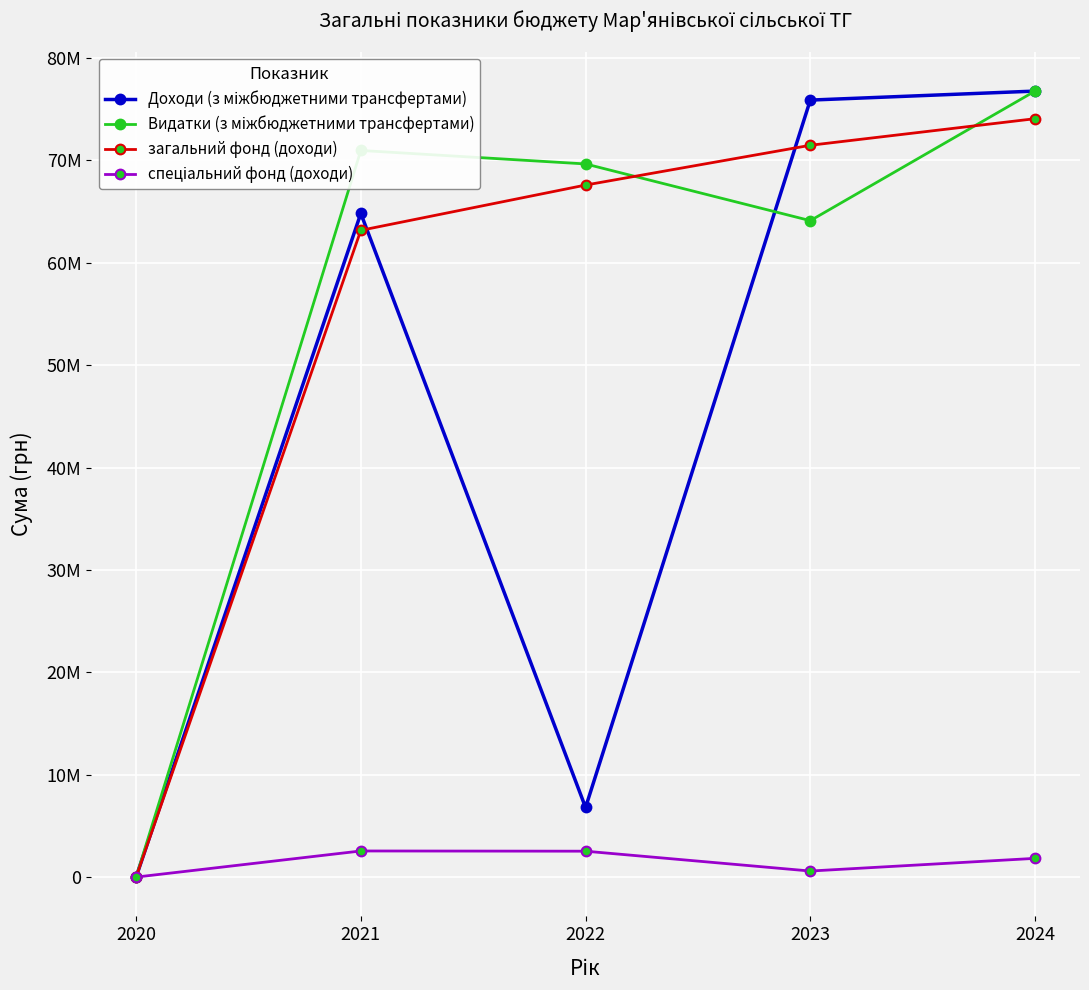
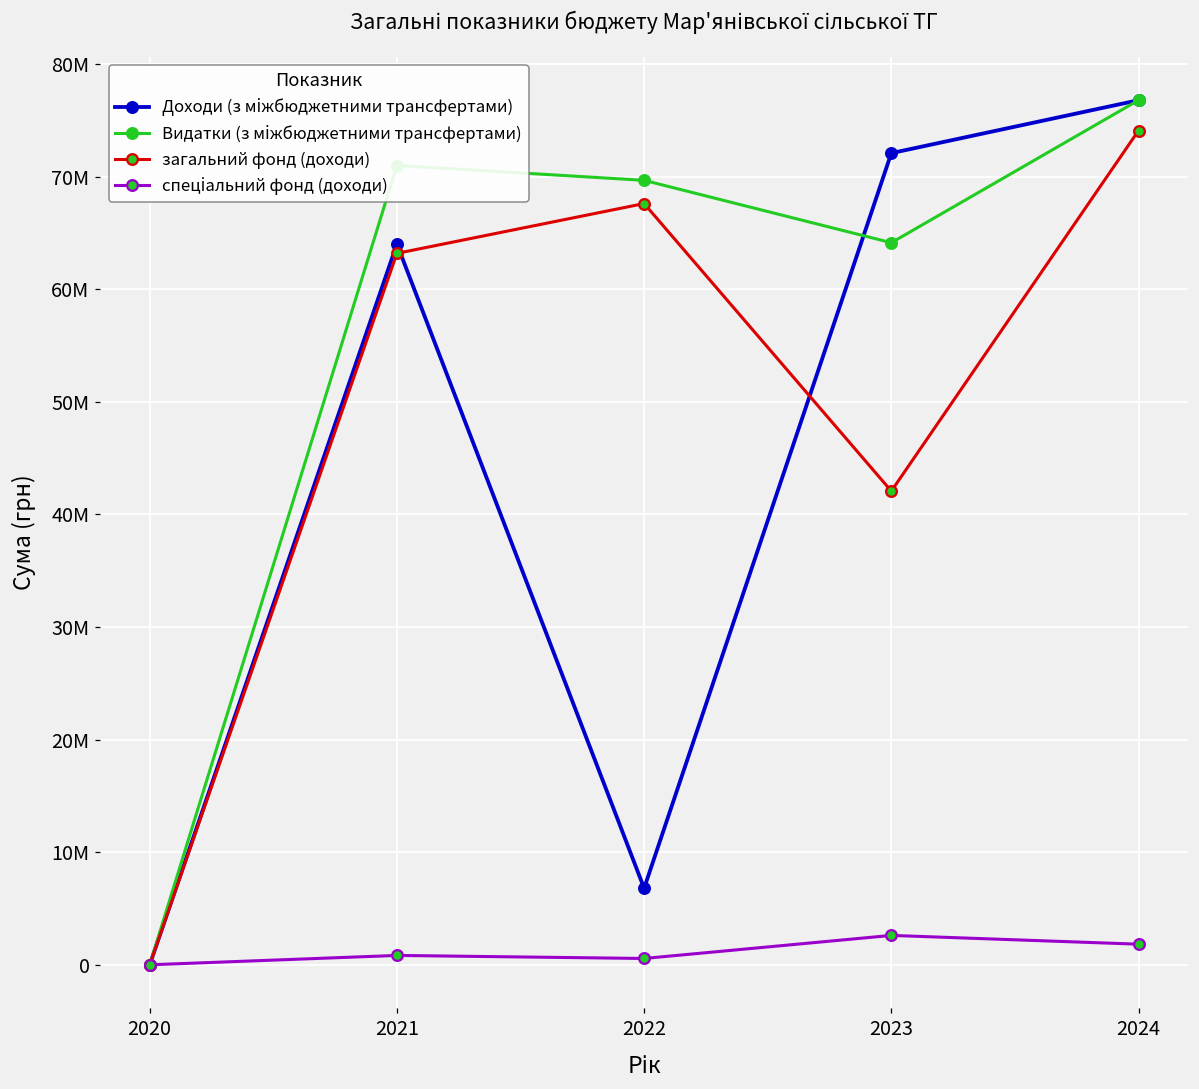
  {
    "Доходи (з міжбюджетними трансфертами)": {
-     "2021": 64800000,
+     "2021": 64000000,
      "2022": 6800000,
-     "2023": 75900000
+     "2023": 72100000
    },
    "Видатки (з міжбюджетними трансфертами)": {
      "2022": 69700000,
      "2023": 64100000
    },
    "загальний фонд (доходи)": {
      "2021": 63200000,
      "2022": 67600000,
-     "2023": 71500000,
+     "2023": 42100000,
      "2024": 74100000
    },
    "спеціальний фонд (доходи)": {
-     "2021": 2600000,
-     "2022": 2500000,
-     "2023": 600000,
+     "2021": 800000,
+     "2022": 600000,
+     "2023": 2600000,
      "2024": 1800000
    }
  }
